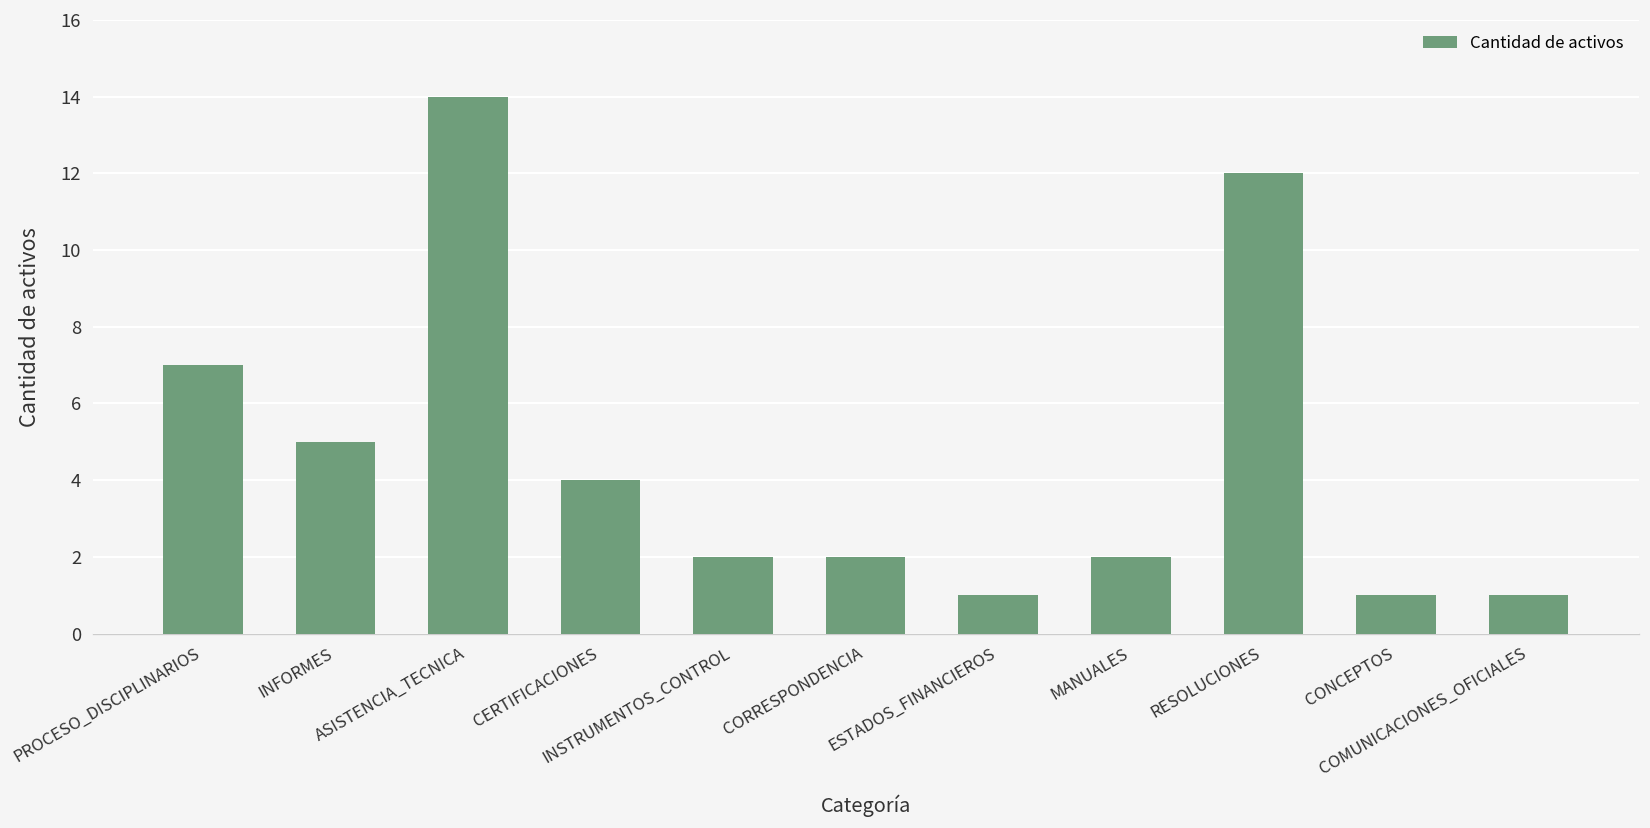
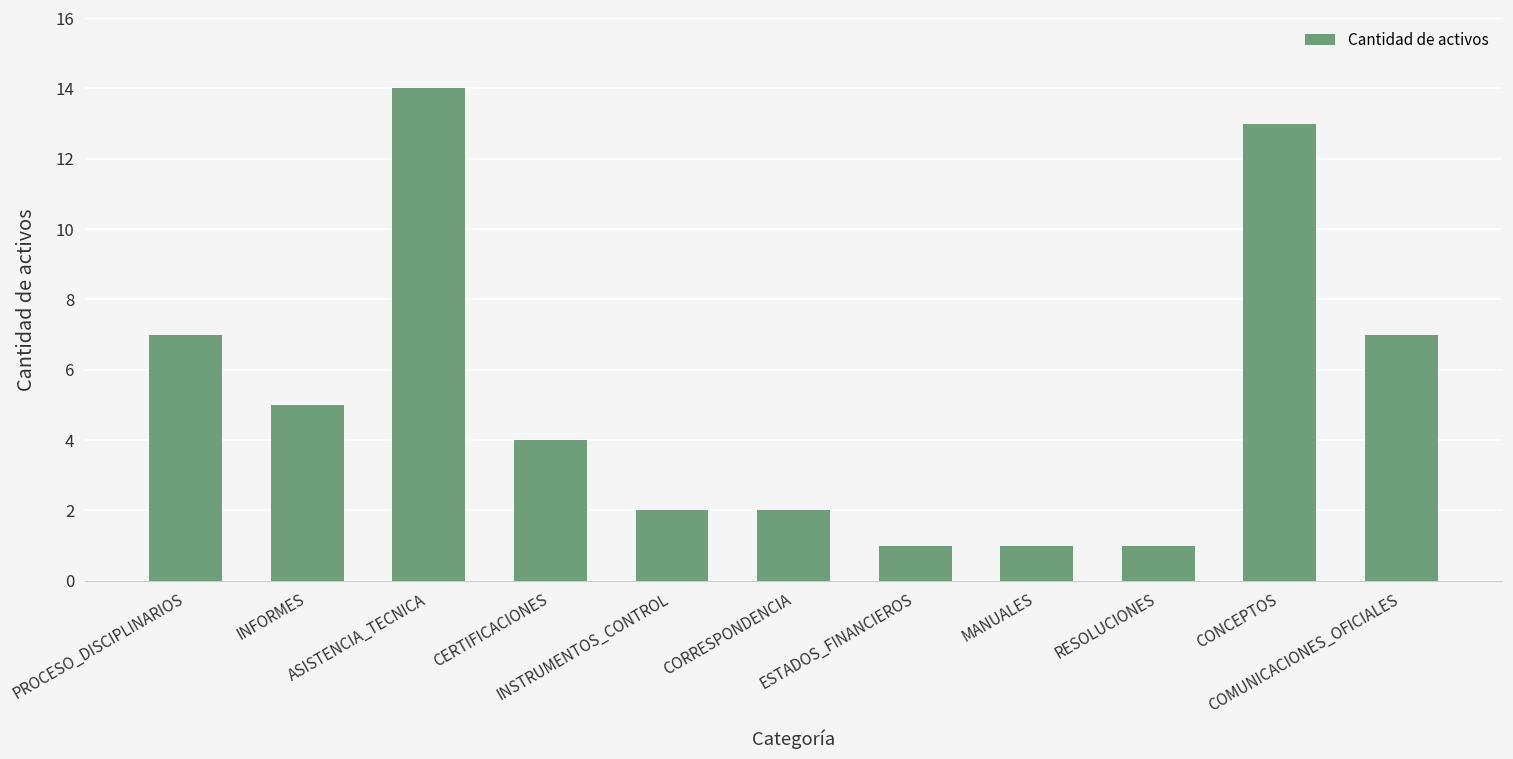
  {
    "PROCESO_DISCIPLINARIOS": 7,
    "INFORMES": 5,
    "ASISTENCIA_TECNICA": 14,
    "CERTIFICACIONES": 4,
    "INSTRUMENTOS_CONTROL": 2,
    "CORRESPONDENCIA": 2,
    "ESTADOS_FINANCIEROS": 1,
-   "MANUALES": 2,
-   "RESOLUCIONES": 12,
-   "CONCEPTOS": 1,
-   "COMUNICACIONES_OFICIALES": 1
+   "MANUALES": 1,
+   "RESOLUCIONES": 1,
+   "CONCEPTOS": 13,
+   "COMUNICACIONES_OFICIALES": 7
  }
